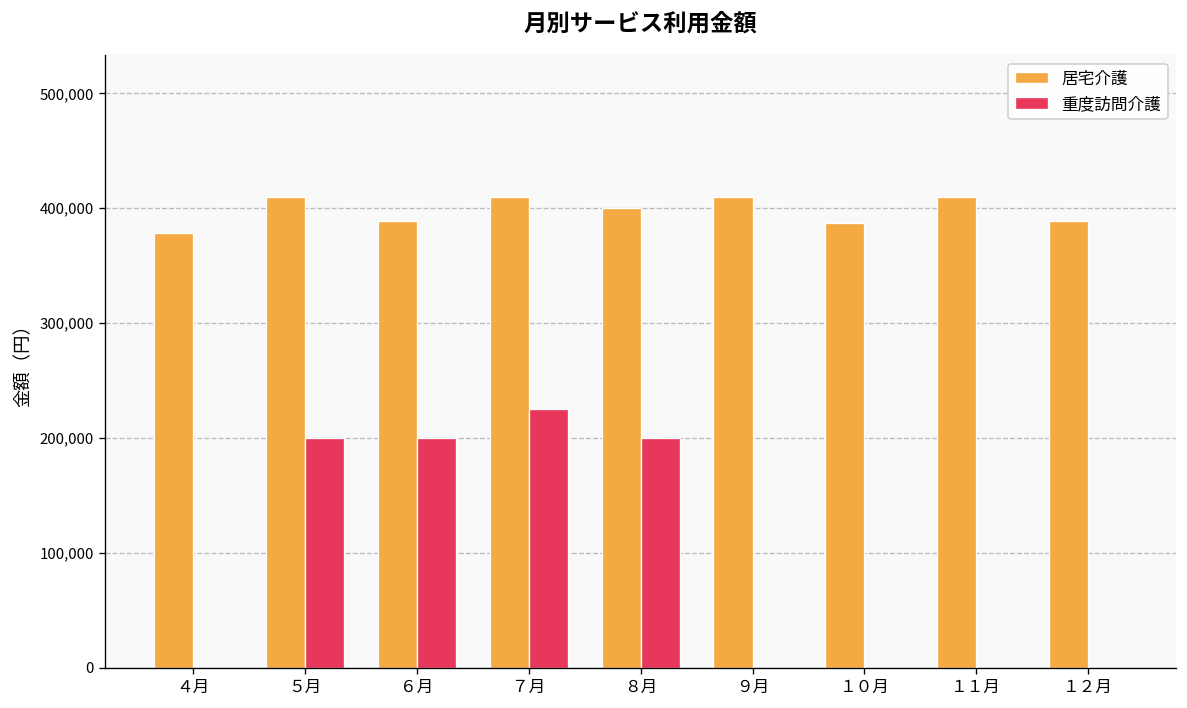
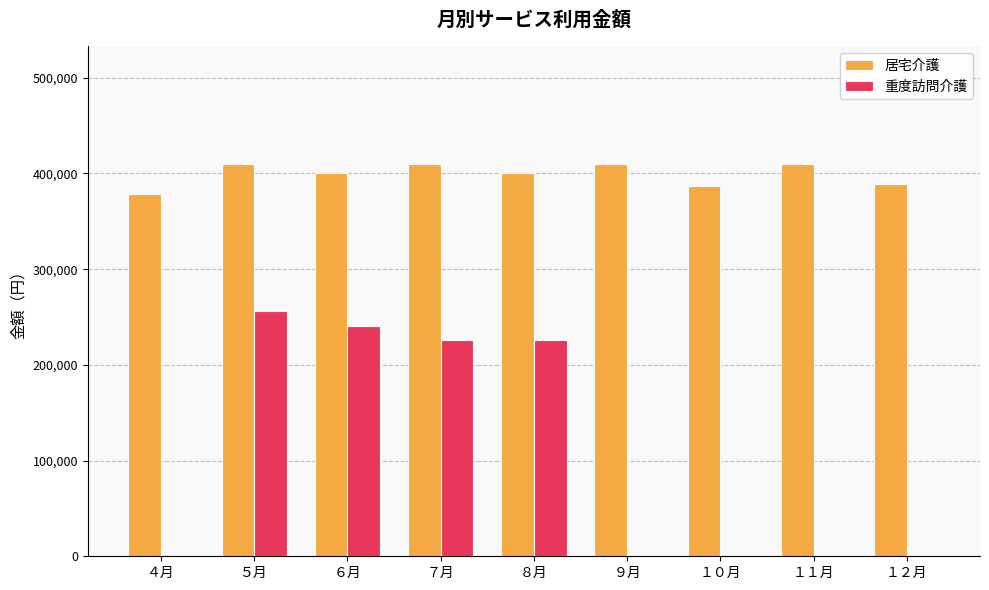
  {
    "居宅介護": {
      "４月": "380,000",
      "５月": "410,000",
-     "６月": "390,000",
+     "６月": "400,000",
      "７月": "410,000",
      "８月": "400,000",
      "９月": "410,000",
      "１０月": "390,000",
      "１１月": "410,000",
      "１２月": "390,000"
    },
    "重度訪問介護": {
      "４月": "0",
-     "５月": "200,000",
-     "６月": "200,000",
+     "５月": "260,000",
+     "６月": "240,000",
      "７月": "230,000",
-     "８月": "200,000",
+     "８月": "230,000",
      "９月": "0",
      "１０月": "0",
      "１１月": "0",
      "１２月": "0"
    }
  }
